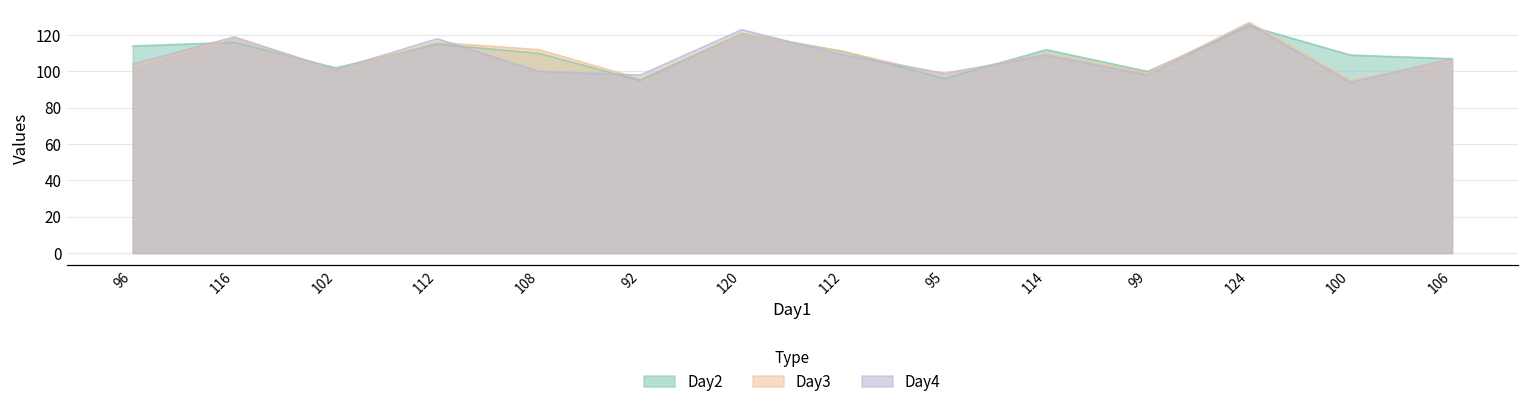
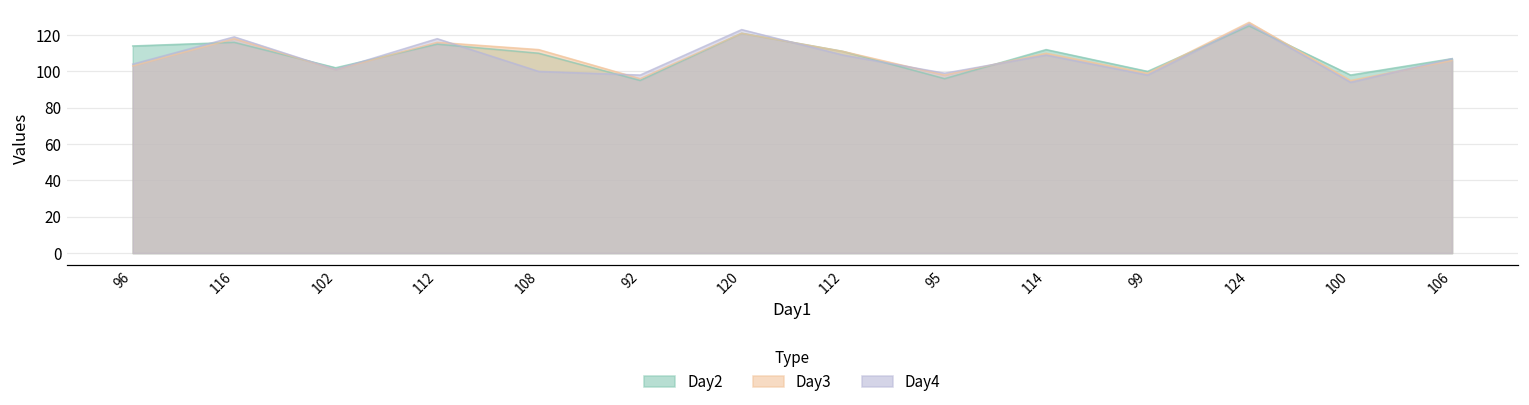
  {
    "Day2": {
      "96": 114,
      "116": 116,
      "108": 110,
      "95": 96,
      "114": 112,
-     "100": 109
+     "100": 98
    },
    "Day3": {
      "108": 112
    },
    "Day4": {
      "108": 100,
      "92": 98,
      "120": 123
    }
  }
